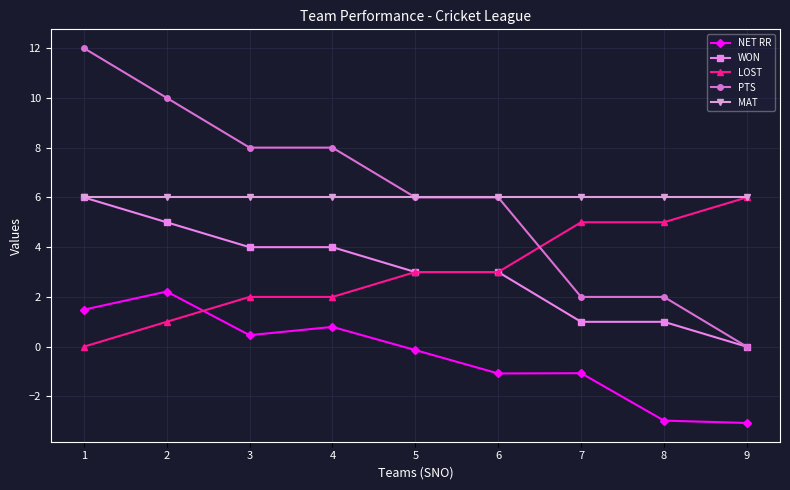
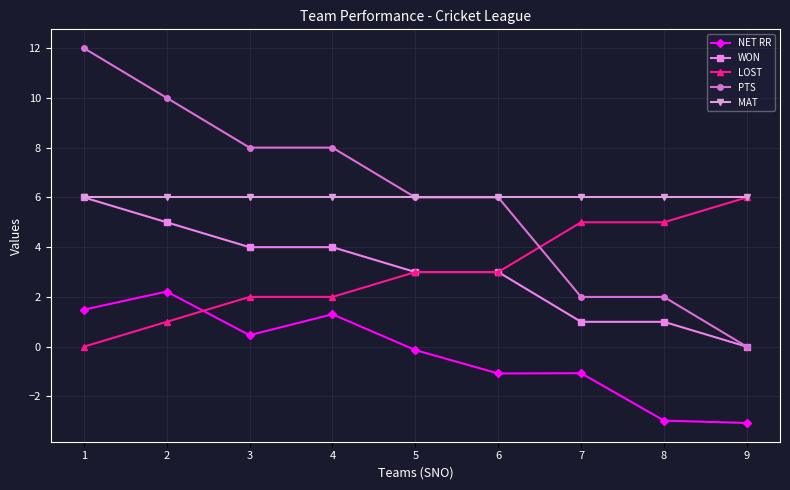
  {
    "NET RR": {
      "1": 1.5,
      "2": 2.2,
      "3": 0.5,
-     "4": 0.8,
+     "4": 1.3,
      "5": -0.1,
      "6": -1.1,
      "7": -1.1,
      "8": -3.0,
      "9": -3.1
    },
    "LOST": {
      "1": 0.0,
      "2": 1.0,
      "3": 2.0,
      "4": 2.0,
      "7": 5.0,
      "8": 5.0
    }
  }
